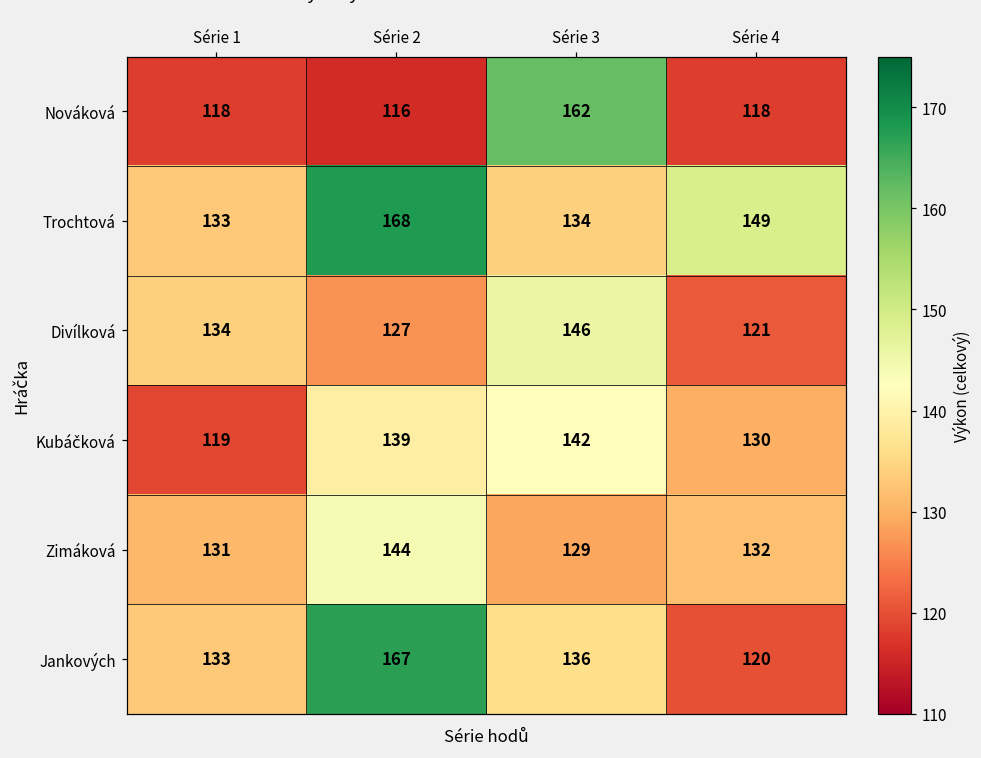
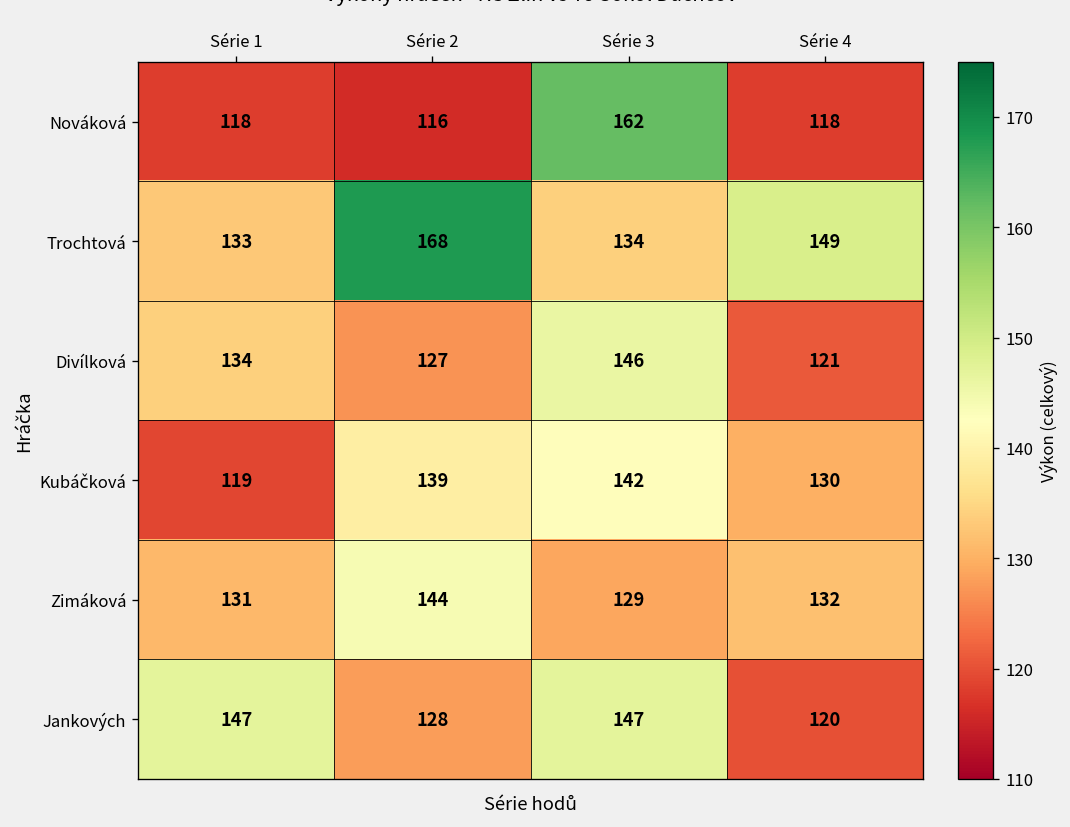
  {
    "Nováková": {
      "Série 1": 118,
      "Série 2": 116,
      "Série 3": 162,
      "Série 4": 118
    },
    "Trochtová": {
      "Série 1": 133,
      "Série 2": 168,
      "Série 3": 134,
      "Série 4": 149
    },
    "Divílková": {
      "Série 1": 134,
      "Série 2": 127,
      "Série 3": 146,
      "Série 4": 121
    },
    "Kubáčková": {
      "Série 1": 119,
      "Série 2": 139,
      "Série 3": 142,
      "Série 4": 130
    },
    "Zimáková": {
      "Série 1": 131,
      "Série 2": 144,
      "Série 3": 129,
      "Série 4": 132
    },
    "Jankových": {
-     "Série 1": 133,
-     "Série 2": 167,
-     "Série 3": 136,
+     "Série 1": 147,
+     "Série 2": 128,
+     "Série 3": 147,
      "Série 4": 120
    }
  }
